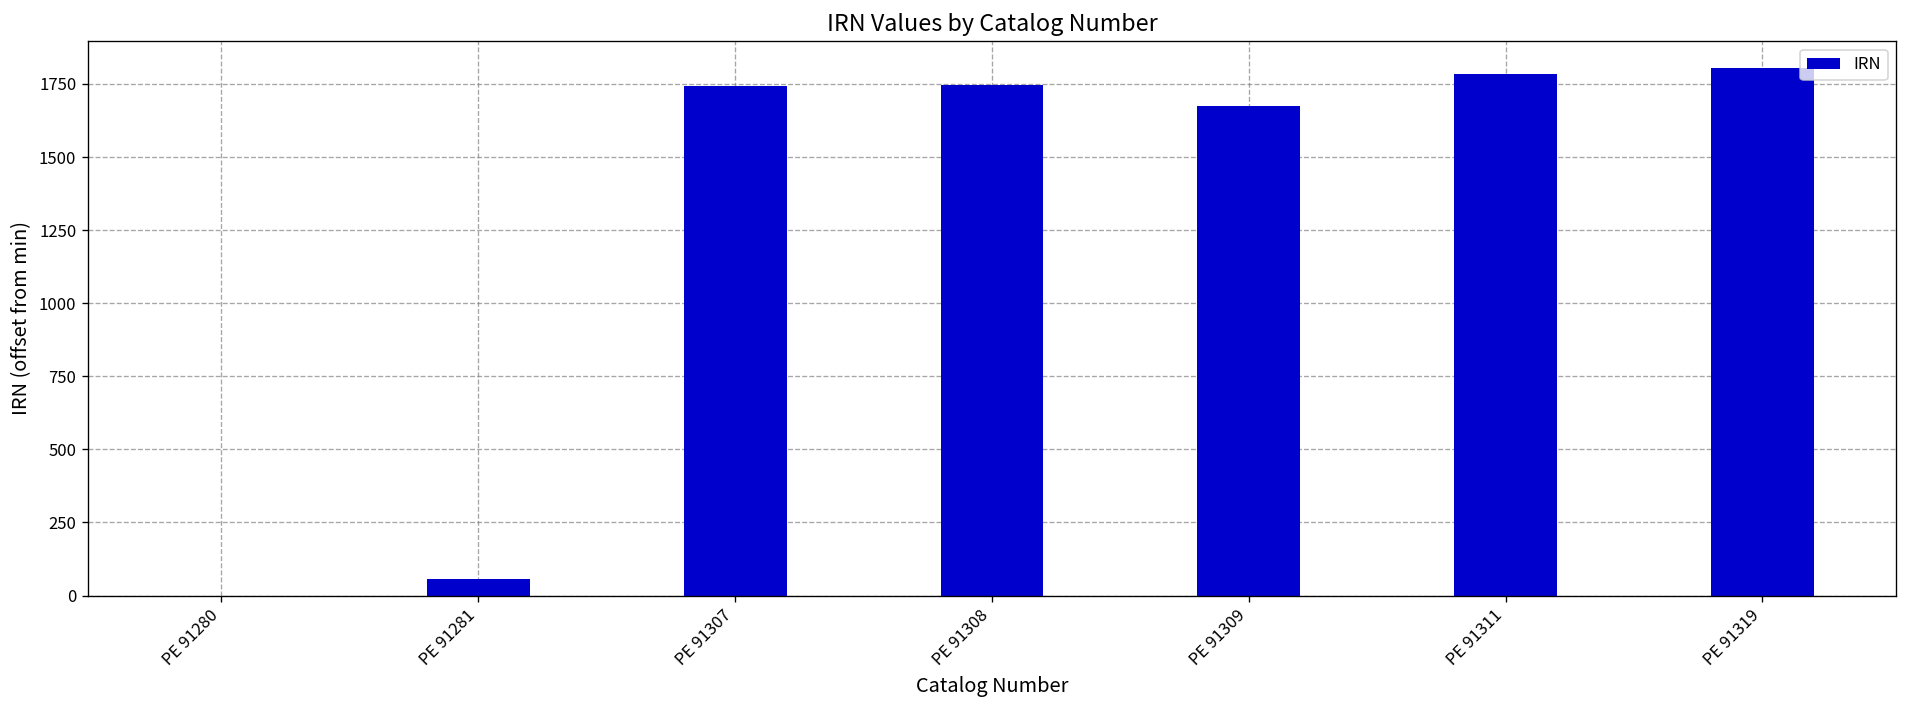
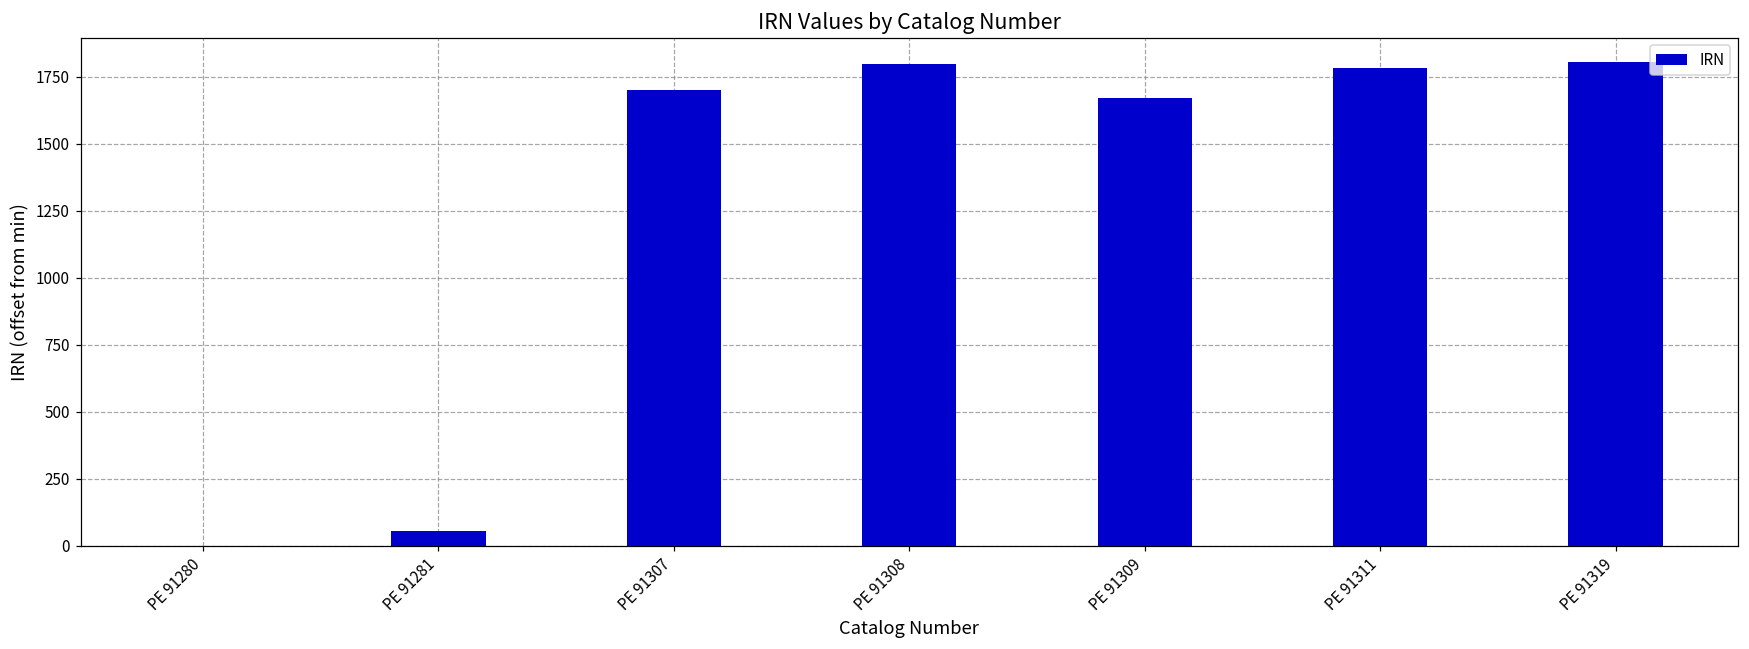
  {
    "PE 91280": 0,
    "PE 91281": 60,
-   "PE 91307": 1740,
-   "PE 91308": 1750,
+   "PE 91307": 1700,
+   "PE 91308": 1800,
    "PE 91309": 1670,
    "PE 91311": 1780,
    "PE 91319": 1810
  }
